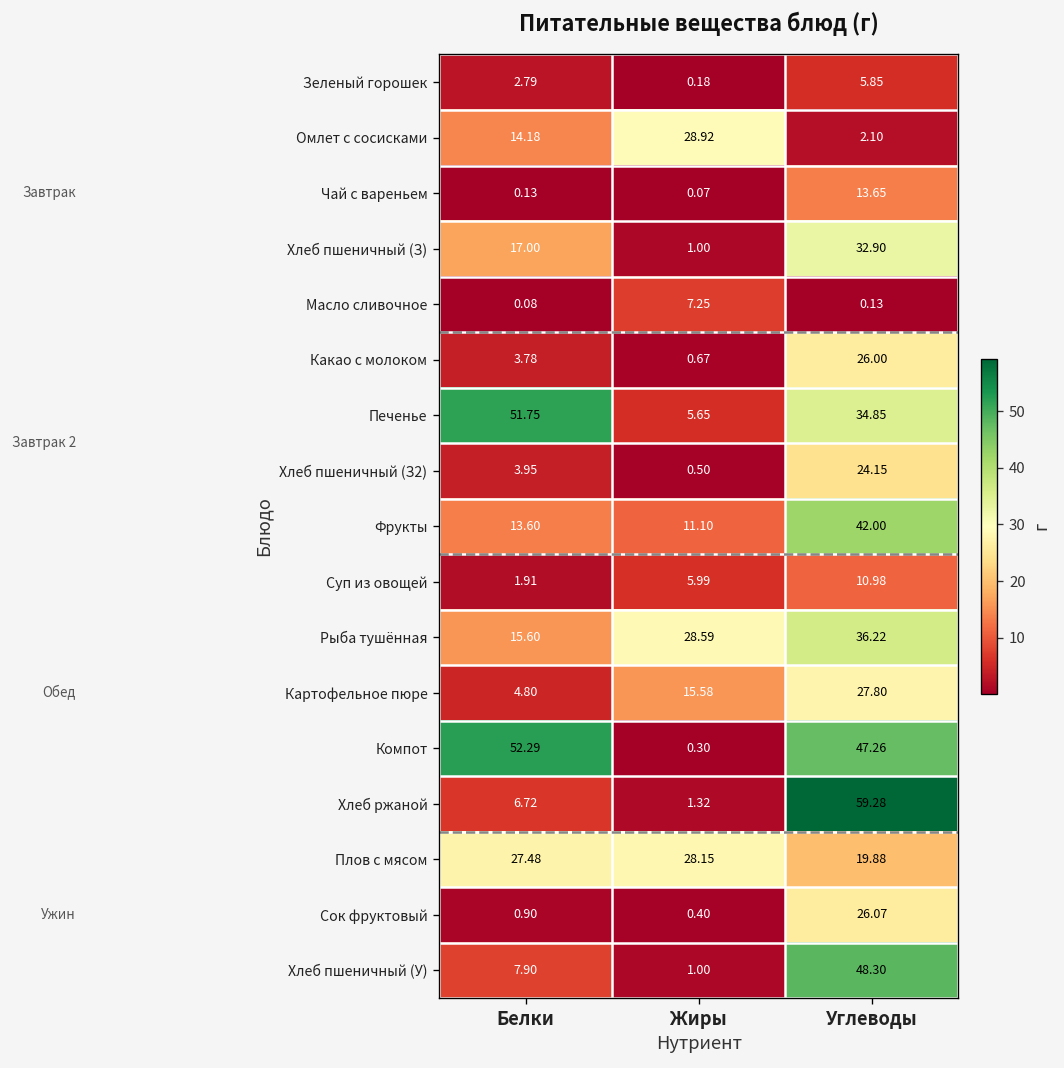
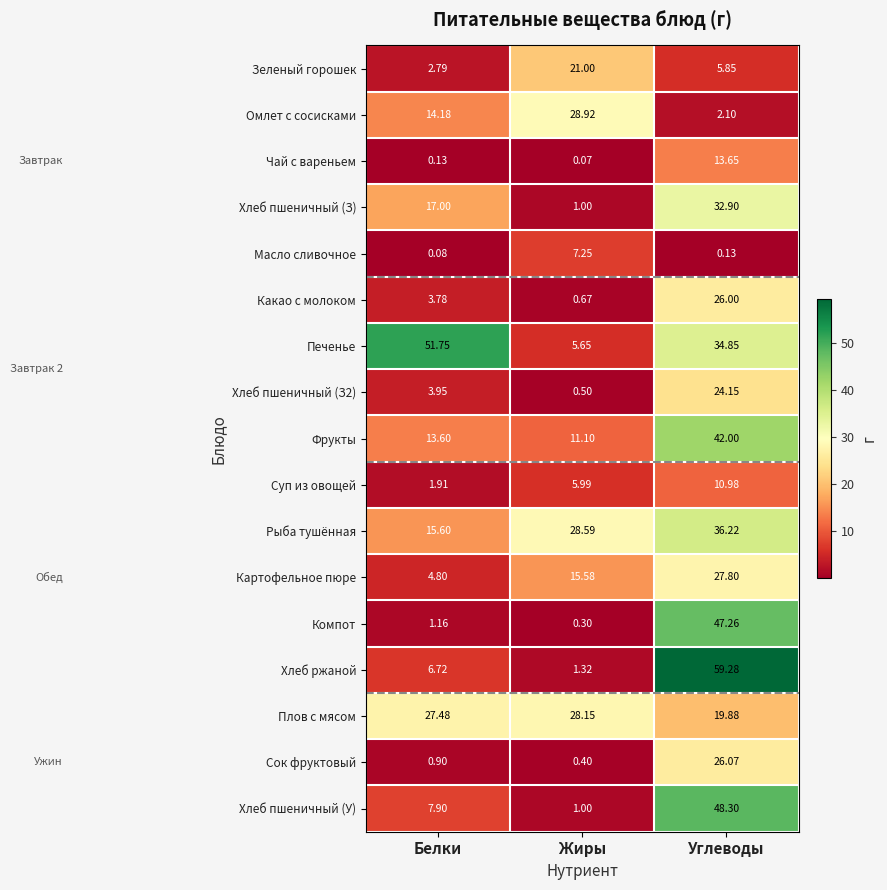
  {
    "Зеленый горошек": {
      "Белки": 2.79,
-     "Жиры": 0.18,
+     "Жиры": 21.00,
      "Углеводы": 5.85
    },
    "Омлет с сосисками": {
      "Белки": 14.18,
      "Жиры": 28.92,
      "Углеводы": 2.10
    },
    "Чай с вареньем": {
      "Белки": 0.13,
      "Жиры": 0.07,
      "Углеводы": 13.65
    },
    "Хлеб пшеничный (З)": {
      "Белки": 17.00,
      "Жиры": 1.00,
      "Углеводы": 32.90
    },
    "Масло сливочное": {
      "Белки": 0.08,
      "Жиры": 7.25,
      "Углеводы": 0.13
    },
    "Какао с молоком": {
      "Белки": 3.78,
      "Жиры": 0.67,
      "Углеводы": 26.00
    },
    "Печенье": {
      "Белки": 51.75,
      "Жиры": 5.65,
      "Углеводы": 34.85
    },
    "Хлеб пшеничный (З2)": {
      "Белки": 3.95,
      "Жиры": 0.50,
      "Углеводы": 24.15
    },
    "Фрукты": {
      "Белки": 13.60,
      "Жиры": 11.10,
      "Углеводы": 42.00
    },
    "Суп из овощей": {
      "Белки": 1.91,
      "Жиры": 5.99,
      "Углеводы": 10.98
    },
    "Рыба тушённая": {
      "Белки": 15.60,
      "Жиры": 28.59,
      "Углеводы": 36.22
    },
    "Картофельное пюре": {
      "Белки": 4.80,
      "Жиры": 15.58,
      "Углеводы": 27.80
    },
    "Компот": {
-     "Белки": 52.29,
+     "Белки": 1.16,
      "Жиры": 0.30,
      "Углеводы": 47.26
    },
    "Хлеб ржаной": {
      "Белки": 6.72,
      "Жиры": 1.32,
      "Углеводы": 59.28
    },
    "Плов с мясом": {
      "Белки": 27.48,
      "Жиры": 28.15,
      "Углеводы": 19.88
    },
    "Сок фруктовый": {
      "Белки": 0.90,
      "Жиры": 0.40,
      "Углеводы": 26.07
    },
    "Хлеб пшеничный (У)": {
      "Белки": 7.90,
      "Жиры": 1.00,
      "Углеводы": 48.30
    }
  }
